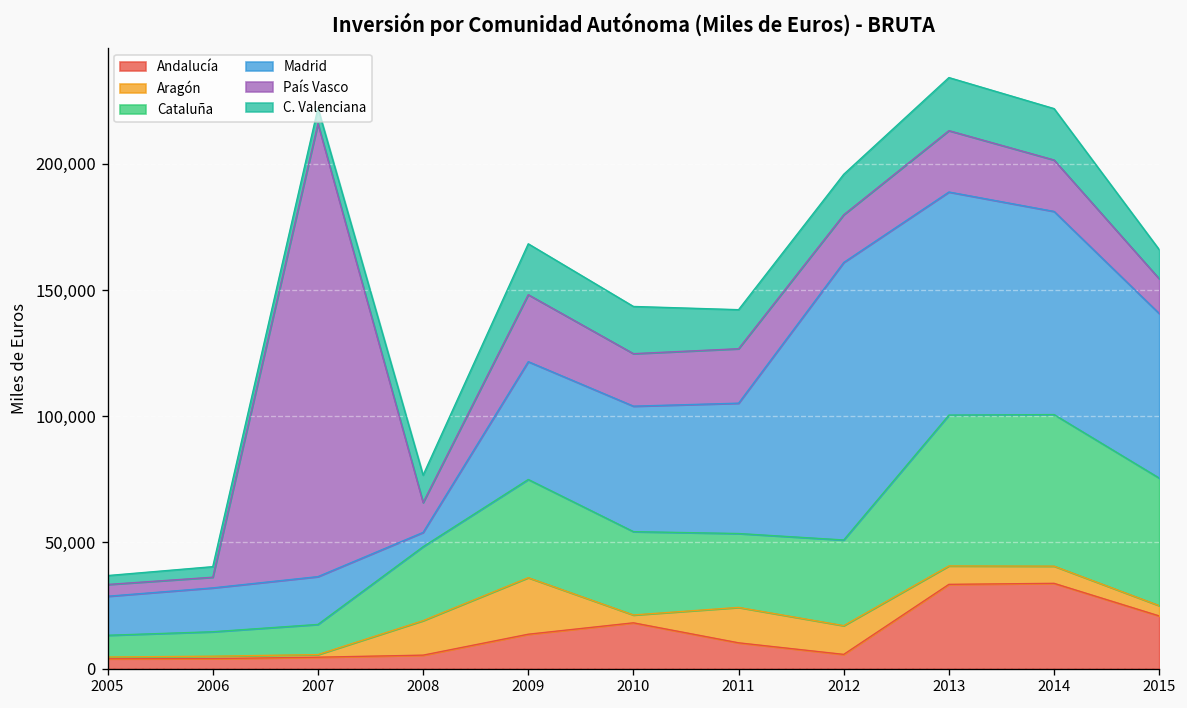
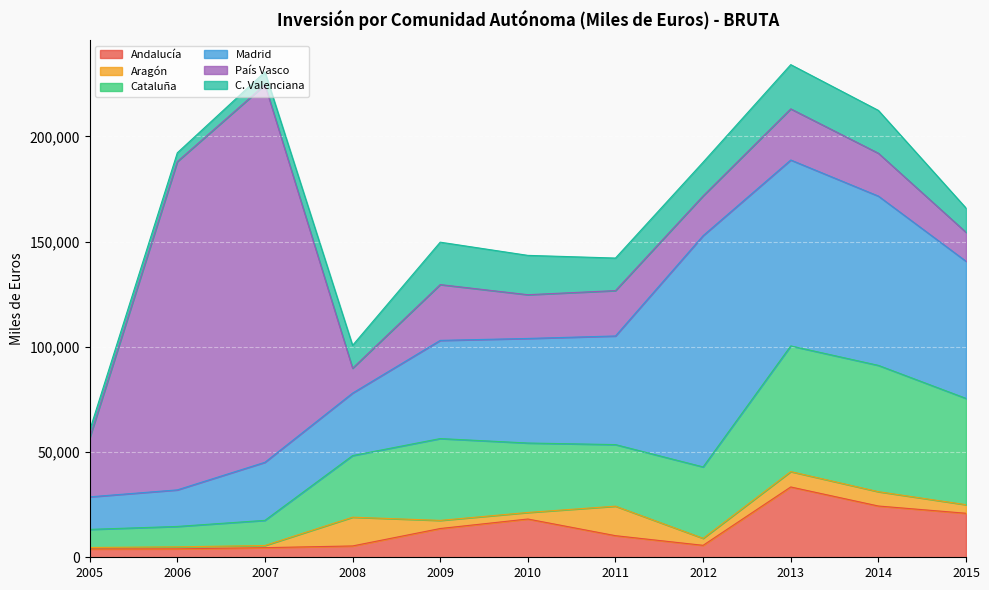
  {
    "Andalucía": {
      "2008": "5,000",
      "2009": "14,000",
      "2010": "18,000",
      "2011": "10,000",
      "2012": "6,000",
      "2013": "33,000",
-     "2014": "34,000",
+     "2014": "24,000",
      "2015": "21,000"
    },
    "Aragón": {
      "2008": "14,000",
-     "2009": "22,000",
+     "2009": "4,000",
      "2010": "3,000",
      "2011": "14,000",
-     "2012": "11,000",
+     "2012": "3,000",
      "2013": "7,000",
      "2014": "7,000",
      "2015": "4,000"
    },
    "Madrid": {
      "2005": "15,000",
      "2006": "17,000",
-     "2007": "19,000",
-     "2008": "6,000",
+     "2007": "28,000",
+     "2008": "30,000",
      "2009": "47,000",
      "2010": "50,000",
      "2011": "52,000",
      "2012": "110,000",
      "2013": "88,000",
      "2014": "80,000",
      "2015": "65,000"
    },
    "País Vasco": {
-     "2005": "5,000",
-     "2006": "4,000",
+     "2005": "28,000",
+     "2006": "156,000",
      "2008": "12,000",
      "2009": "27,000",
      "2010": "21,000",
      "2011": "22,000",
      "2012": "19,000",
      "2013": "24,000",
      "2014": "20,000",
      "2015": "14,000"
    }
  }
